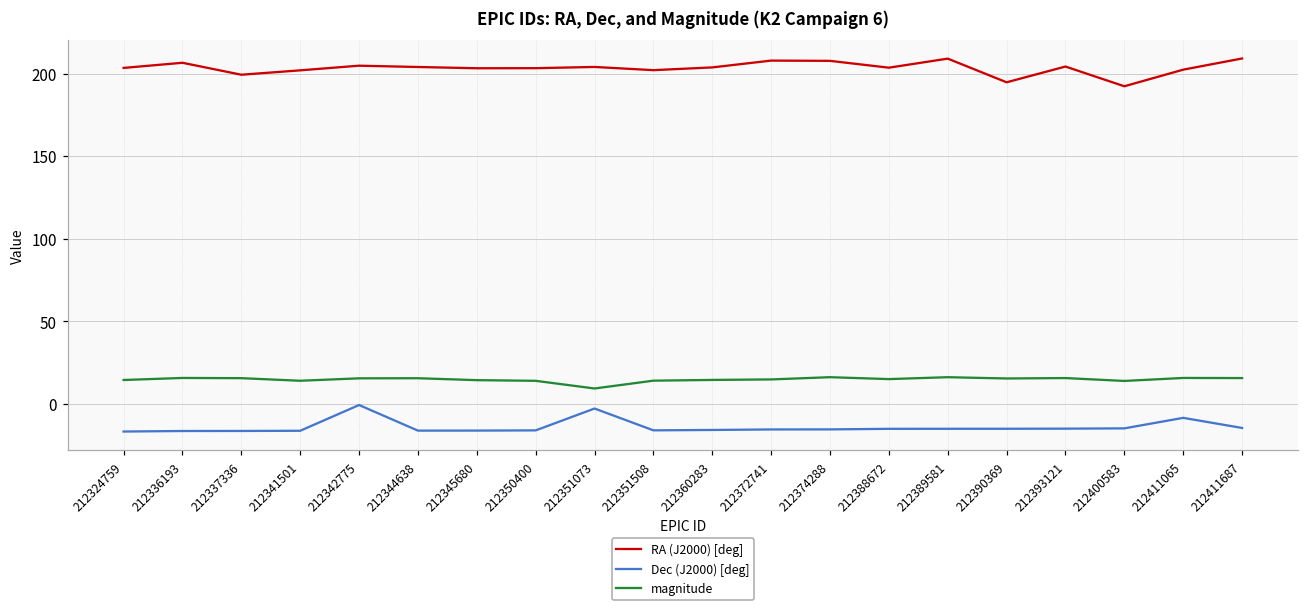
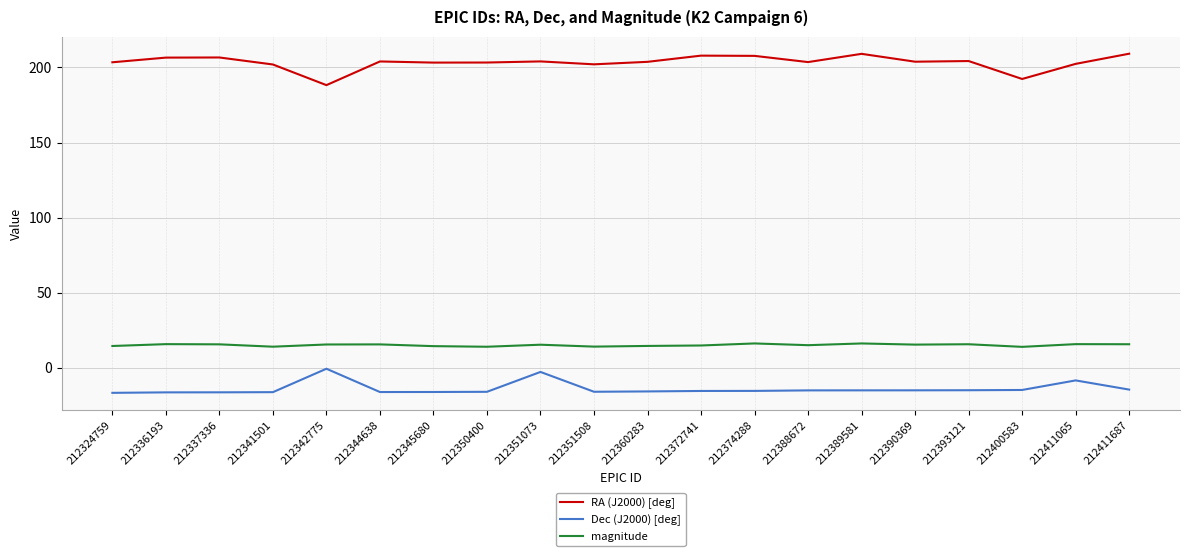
  {
    "RA (J2000) [deg]": {
      "212324759": 203,
      "212336193": 207,
-     "212337336": 199,
+     "212337336": 207,
      "212341501": 202,
-     "212342775": 205,
+     "212342775": 188,
      "212344638": 204,
      "212345680": 203,
      "212350400": 203,
      "212351073": 204,
      "212351508": 202,
      "212360283": 204,
      "212372741": 208,
      "212374288": 208,
      "212388672": 204,
      "212389581": 209,
-     "212390369": 195,
+     "212390369": 204,
      "212393121": 204,
      "212400583": 192,
      "212411065": 202,
      "212411687": 209
    },
    "Dec (J2000) [deg]": {
      "212324759": -17,
      "212336193": -16,
      "212337336": -16,
      "212341501": -16,
      "212342775": -1,
      "212344638": -16,
      "212345680": -16,
      "212350400": -16,
      "212351073": -3,
      "212351508": -16,
      "212360283": -16,
      "212372741": -16,
      "212374288": -16,
      "212388672": -15,
      "212389581": -15,
      "212390369": -15,
      "212393121": -15,
      "212400583": -15,
      "212411065": -9,
      "212411687": -15
    },
    "magnitude": {
      "212324759": 14,
      "212336193": 16,
      "212337336": 16,
      "212341501": 14,
      "212342775": 15,
      "212344638": 15,
      "212345680": 14,
      "212350400": 14,
-     "212351073": 9,
+     "212351073": 15,
      "212351508": 14,
      "212360283": 14,
      "212372741": 15,
      "212374288": 16,
      "212388672": 15,
      "212389581": 16,
      "212390369": 15,
      "212393121": 16,
      "212400583": 14,
      "212411065": 16,
      "212411687": 16
    }
  }
